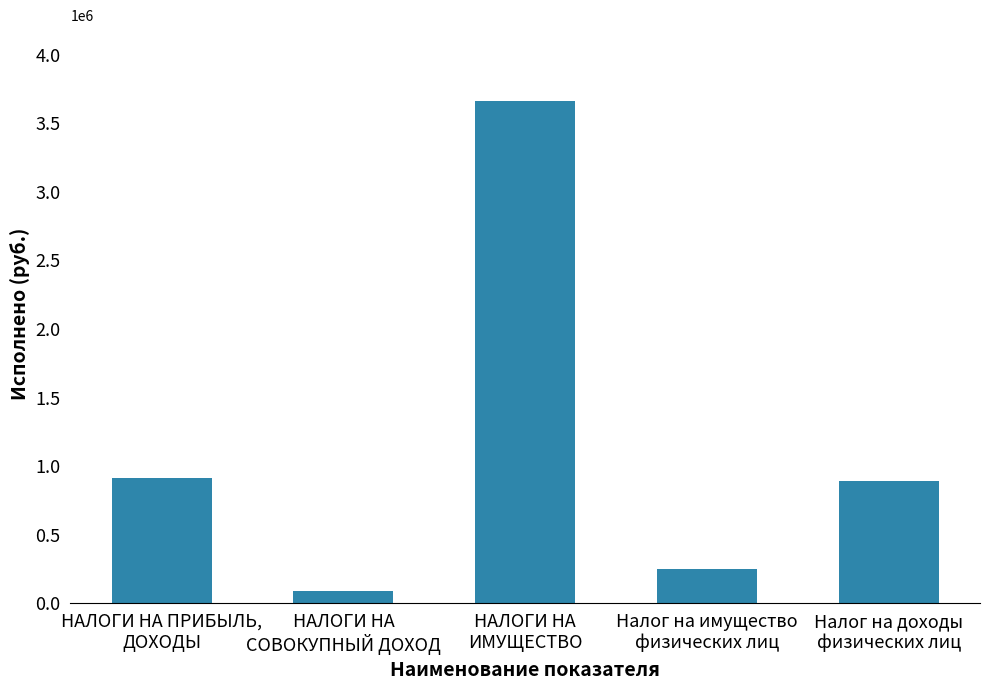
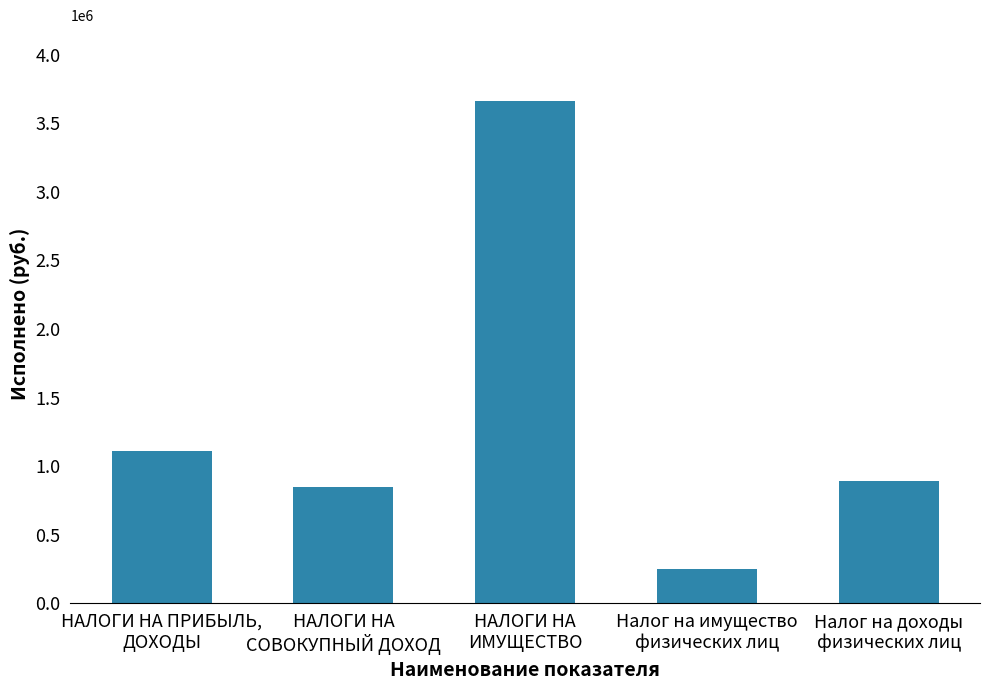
  {
-   "НАЛОГИ НА ПРИБЫЛЬ, ДОХОДЫ": 920000,
-   "НАЛОГИ НА СОВОКУПНЫЙ ДОХОД": 90000,
+   "НАЛОГИ НА ПРИБЫЛЬ, ДОХОДЫ": 1110000,
+   "НАЛОГИ НА СОВОКУПНЫЙ ДОХОД": 850000,
    "НАЛОГИ НА ИМУЩЕСТВО": 3660000,
    "Налог на имущество физических лиц": 250000,
    "Налог на доходы физических лиц": 890000
  }
